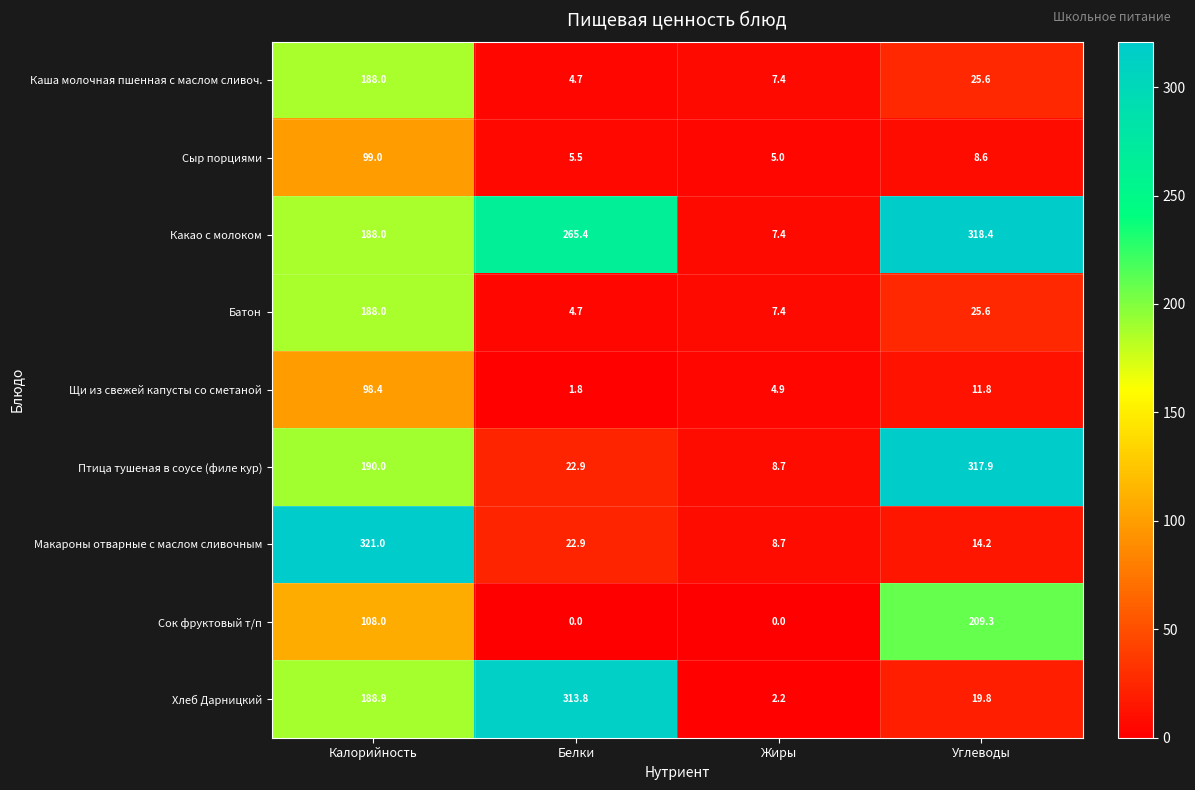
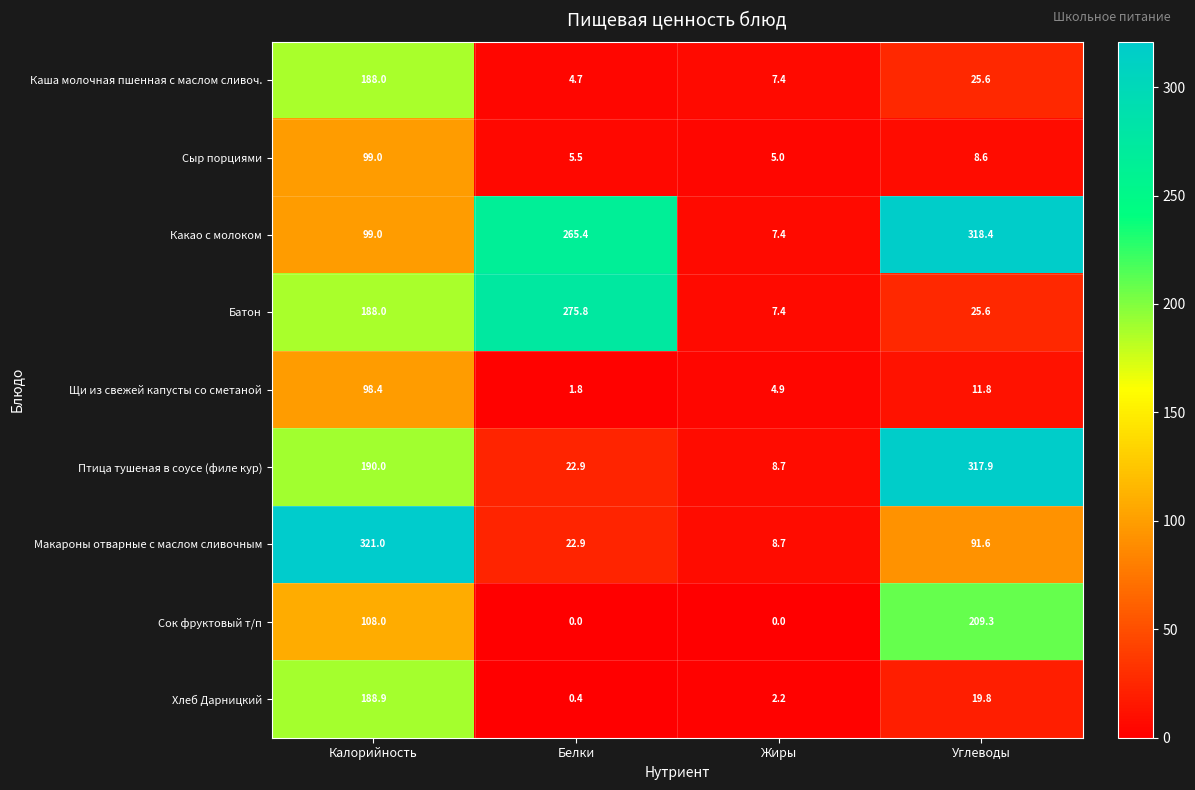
  {
    "Каша молочная пшенная с маслом сливоч.": {
      "Калорийность": 188.0,
      "Белки": 4.7,
      "Жиры": 7.4,
      "Углеводы": 25.6
    },
    "Сыр порциями": {
      "Калорийность": 99.0,
      "Белки": 5.5,
      "Жиры": 5.0,
      "Углеводы": 8.6
    },
    "Какао с молоком": {
-     "Калорийность": 188.0,
+     "Калорийность": 99.0,
      "Белки": 265.4,
      "Жиры": 7.4,
      "Углеводы": 318.4
    },
    "Батон": {
      "Калорийность": 188.0,
-     "Белки": 4.7,
+     "Белки": 275.8,
      "Жиры": 7.4,
      "Углеводы": 25.6
    },
    "Щи из свежей капусты со сметаной": {
      "Калорийность": 98.4,
      "Белки": 1.8,
      "Жиры": 4.9,
      "Углеводы": 11.8
    },
    "Птица тушеная в соусе (филе кур)": {
      "Калорийность": 190.0,
      "Белки": 22.9,
      "Жиры": 8.7,
      "Углеводы": 317.9
    },
    "Макароны отварные с маслом сливочным": {
      "Калорийность": 321.0,
      "Белки": 22.9,
      "Жиры": 8.7,
-     "Углеводы": 14.2
+     "Углеводы": 91.6
    },
    "Сок фруктовый т/п": {
      "Калорийность": 108.0,
      "Белки": 0.0,
      "Жиры": 0.0,
      "Углеводы": 209.3
    },
    "Хлеб Дарницкий": {
      "Калорийность": 188.9,
-     "Белки": 313.8,
+     "Белки": 0.4,
      "Жиры": 2.2,
      "Углеводы": 19.8
    }
  }
